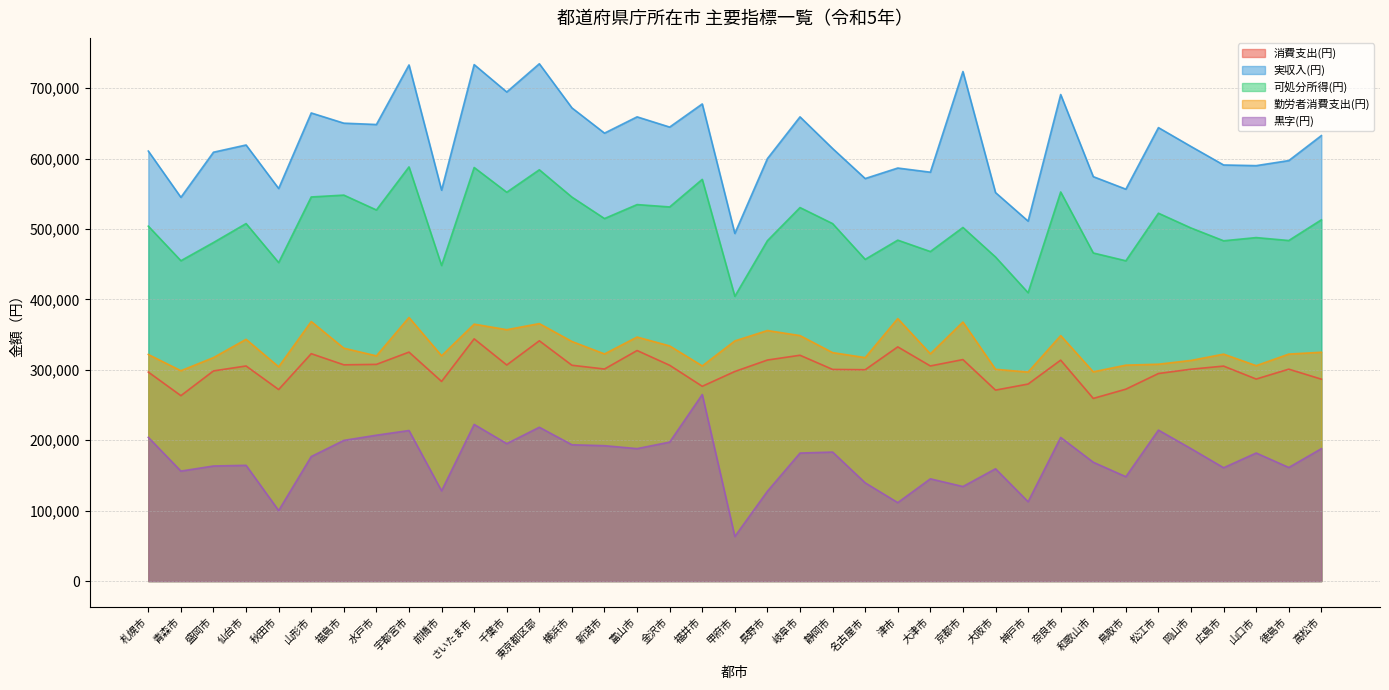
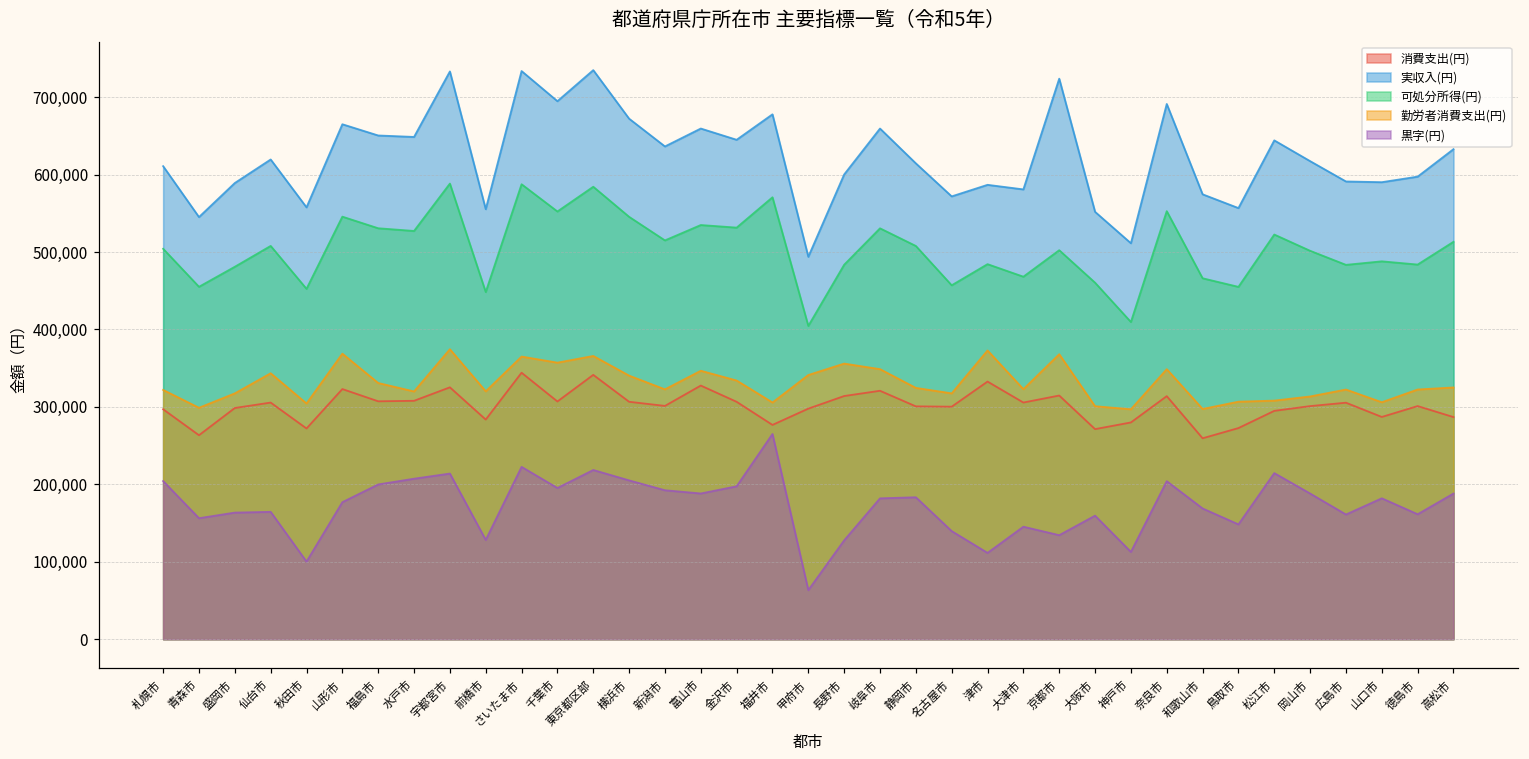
  {
    "消費支出(円)": {
      "札幌市": "300,000",
      "青森市": "260,000",
      "盛岡市": "300,000",
      "仙台市": "310,000",
      "秋田市": "270,000",
      "山形市": "320,000",
      "福島市": "310,000",
      "水戸市": "310,000",
      "宇都宮市": "330,000",
      "前橋市": "280,000",
      "さいたま市": "340,000",
      "千葉市": "310,000",
      "東京都区部": "340,000",
      "横浜市": "310,000",
      "新潟市": "300,000",
      "富山市": "330,000",
      "金沢市": "310,000",
      "福井市": "280,000",
      "甲府市": "300,000",
      "長野市": "310,000",
      "岐阜市": "320,000",
      "静岡市": "300,000",
      "名古屋市": "300,000",
      "津市": "330,000",
      "大津市": "310,000",
      "京都市": "310,000",
      "大阪市": "270,000",
      "神戸市": "280,000",
      "奈良市": "310,000",
      "和歌山市": "260,000",
      "鳥取市": "270,000",
      "松江市": "290,000",
      "岡山市": "300,000",
      "広島市": "310,000",
      "山口市": "290,000",
      "徳島市": "300,000",
      "高松市": "290,000"
    },
    "実収入(円)": {
      "札幌市": "610,000",
      "青森市": "550,000",
-     "盛岡市": "610,000",
+     "盛岡市": "590,000",
      "仙台市": "620,000",
      "秋田市": "560,000",
      "山形市": "660,000",
      "福島市": "650,000",
      "水戸市": "650,000",
      "宇都宮市": "730,000",
      "前橋市": "560,000",
      "さいたま市": "730,000",
      "千葉市": "690,000",
      "東京都区部": "730,000",
      "横浜市": "670,000",
      "新潟市": "640,000",
      "富山市": "660,000",
      "金沢市": "640,000",
      "福井市": "680,000",
      "甲府市": "490,000",
      "長野市": "600,000",
      "岐阜市": "660,000",
      "静岡市": "610,000",
      "名古屋市": "570,000",
      "津市": "590,000",
      "大津市": "580,000",
      "京都市": "720,000",
      "大阪市": "550,000",
      "神戸市": "510,000",
      "奈良市": "690,000",
      "和歌山市": "570,000",
      "鳥取市": "560,000",
      "松江市": "640,000",
      "岡山市": "620,000",
      "広島市": "590,000",
      "山口市": "590,000",
      "徳島市": "600,000",
      "高松市": "630,000"
    },
    "可処分所得(円)": {
      "札幌市": "500,000",
      "青森市": "460,000",
      "盛岡市": "480,000",
      "仙台市": "510,000",
      "秋田市": "450,000",
      "山形市": "550,000",
-     "福島市": "550,000",
+     "福島市": "530,000",
      "水戸市": "530,000",
      "宇都宮市": "590,000",
      "前橋市": "450,000",
      "さいたま市": "590,000",
      "千葉市": "550,000",
      "東京都区部": "580,000",
      "横浜市": "550,000",
      "新潟市": "510,000",
      "富山市": "530,000",
      "金沢市": "530,000",
      "福井市": "570,000",
      "甲府市": "400,000",
      "長野市": "480,000",
      "岐阜市": "530,000",
      "静岡市": "510,000",
      "名古屋市": "460,000",
      "津市": "480,000",
      "大津市": "470,000",
      "京都市": "500,000",
      "大阪市": "460,000",
      "神戸市": "410,000",
      "奈良市": "550,000",
      "和歌山市": "470,000",
      "鳥取市": "450,000",
      "松江市": "520,000",
      "岡山市": "500,000",
      "広島市": "480,000",
      "山口市": "490,000",
      "徳島市": "480,000",
      "高松市": "510,000"
    },
    "勤労者消費支出(円)": {
      "札幌市": "320,000",
      "青森市": "300,000",
      "盛岡市": "320,000",
      "仙台市": "340,000",
      "秋田市": "300,000",
      "山形市": "370,000",
      "福島市": "330,000",
      "水戸市": "320,000",
      "宇都宮市": "370,000",
      "前橋市": "320,000",
      "さいたま市": "360,000",
      "千葉市": "360,000",
      "東京都区部": "370,000",
      "横浜市": "340,000",
      "新潟市": "320,000",
      "富山市": "350,000",
      "金沢市": "330,000",
      "福井市": "310,000",
      "甲府市": "340,000",
      "長野市": "360,000",
      "岐阜市": "350,000",
      "静岡市": "320,000",
      "名古屋市": "320,000",
      "津市": "370,000",
      "大津市": "320,000",
      "京都市": "370,000",
      "大阪市": "300,000",
      "神戸市": "300,000",
      "奈良市": "350,000",
      "和歌山市": "300,000",
      "鳥取市": "310,000",
      "松江市": "310,000",
      "岡山市": "310,000",
      "広島市": "320,000",
      "山口市": "310,000",
      "徳島市": "320,000",
      "高松市": "330,000"
    },
    "黒字(円)": {
      "札幌市": "200,000",
      "青森市": "160,000",
      "盛岡市": "160,000",
      "仙台市": "160,000",
      "秋田市": "100,000",
      "山形市": "180,000",
      "福島市": "200,000",
      "水戸市": "210,000",
      "宇都宮市": "210,000",
      "前橋市": "130,000",
      "さいたま市": "220,000",
      "千葉市": "200,000",
      "東京都区部": "220,000",
-     "横浜市": "190,000",
+     "横浜市": "210,000",
      "新潟市": "190,000",
      "富山市": "190,000",
      "金沢市": "200,000",
      "福井市": "260,000",
      "甲府市": "60,000",
      "長野市": "130,000",
      "岐阜市": "180,000",
      "静岡市": "180,000",
      "名古屋市": "140,000",
      "津市": "110,000",
      "大津市": "150,000",
      "京都市": "130,000",
      "大阪市": "160,000",
      "神戸市": "110,000",
      "奈良市": "200,000",
      "和歌山市": "170,000",
      "鳥取市": "150,000",
      "松江市": "210,000",
      "岡山市": "190,000",
      "広島市": "160,000",
      "山口市": "180,000",
      "徳島市": "160,000",
      "高松市": "190,000"
    }
  }
